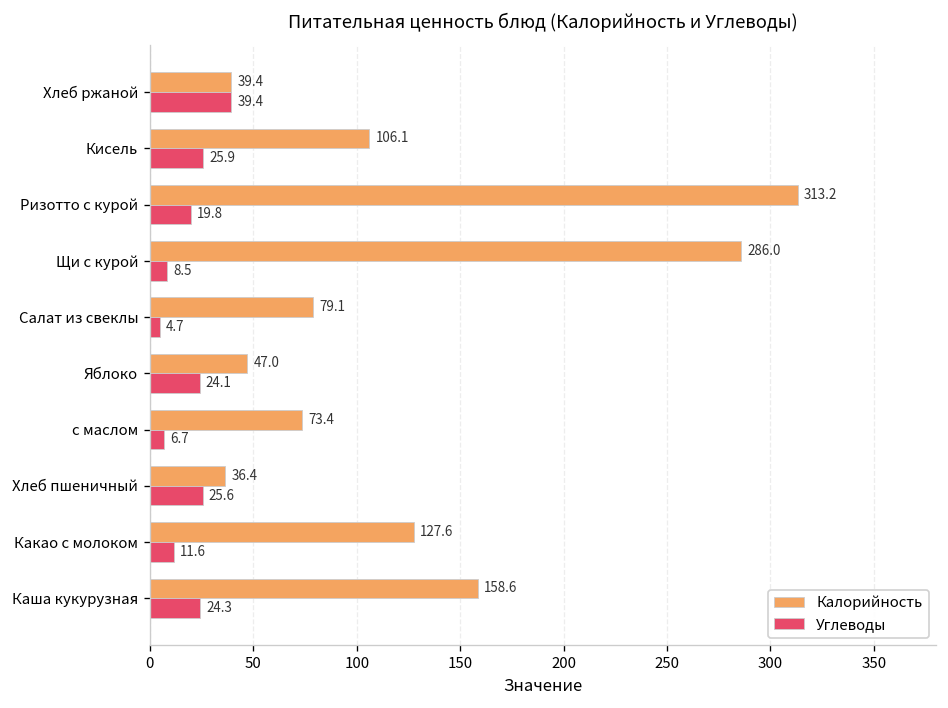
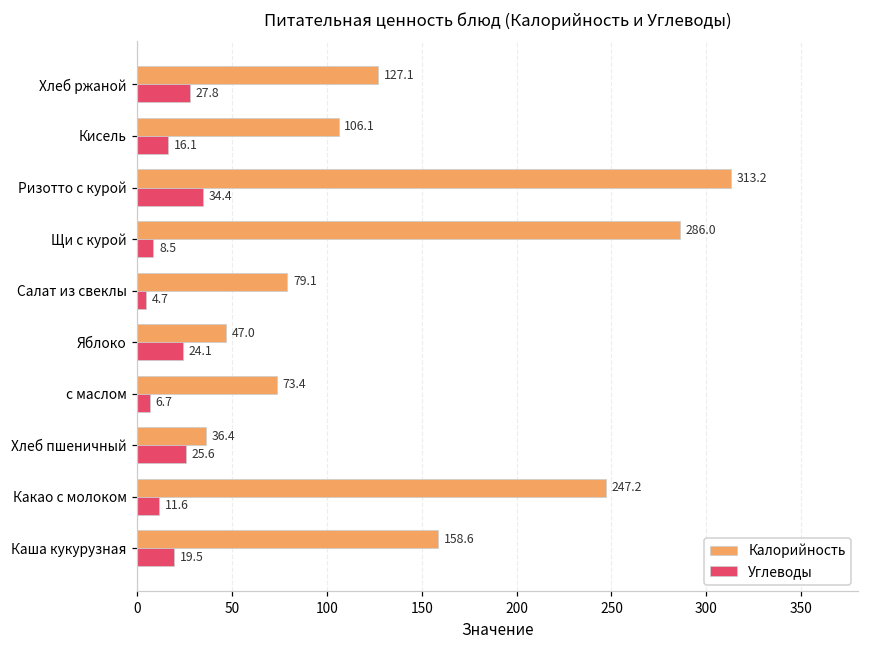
  {
    "Калорийность": {
-     "Хлеб ржаной": 39.4,
+     "Хлеб ржаной": 127.1,
      "Кисель": 106.1,
      "Ризотто с курой": 313.2,
      "Щи с курой": 286.0,
      "Салат из свеклы": 79.1,
      "Яблоко": 47.0,
      "с маслом": 73.4,
      "Хлеб пшеничный": 36.4,
-     "Какао с молоком": 127.6,
+     "Какао с молоком": 247.2,
      "Каша кукурузная": 158.6
    },
    "Углеводы": {
-     "Хлеб ржаной": 39.4,
-     "Кисель": 25.9,
-     "Ризотто с курой": 19.8,
+     "Хлеб ржаной": 27.8,
+     "Кисель": 16.1,
+     "Ризотто с курой": 34.4,
      "Щи с курой": 8.5,
      "Салат из свеклы": 4.7,
      "Яблоко": 24.1,
      "с маслом": 6.7,
      "Хлеб пшеничный": 25.6,
      "Какао с молоком": 11.6,
-     "Каша кукурузная": 24.3
+     "Каша кукурузная": 19.5
    }
  }
